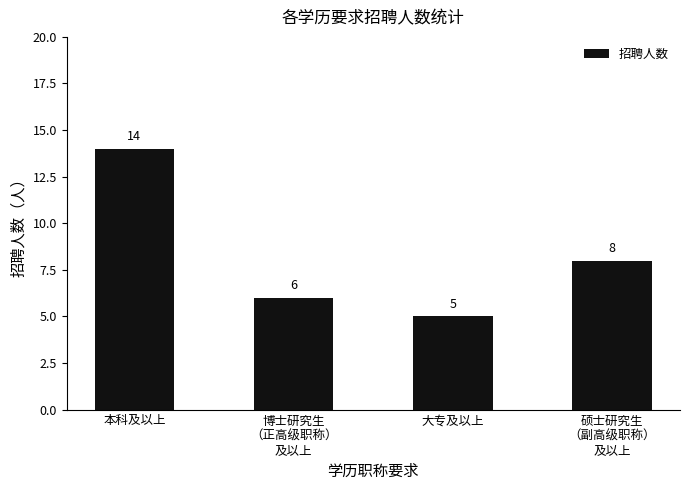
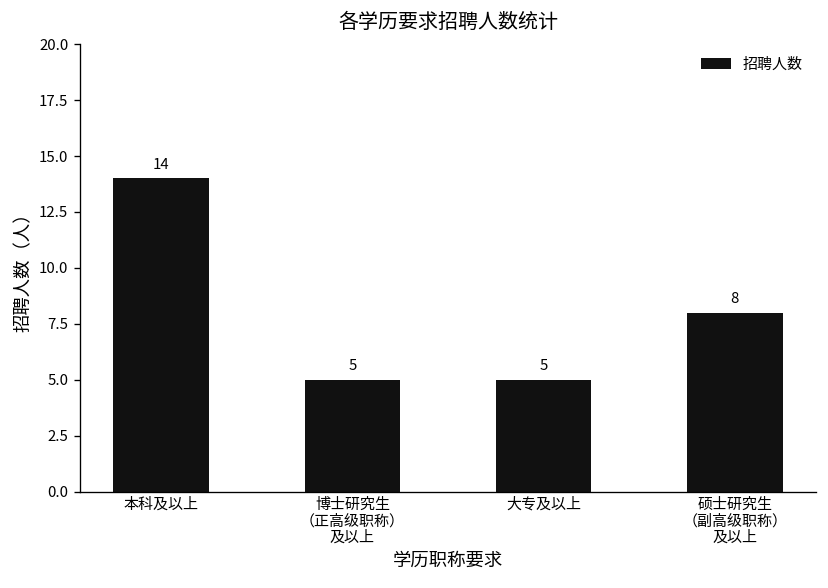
  {
    "本科及以上": 14,
-   "博士研究生 （正高级职称） 及以上": 6,
+   "博士研究生 （正高级职称） 及以上": 5,
    "大专及以上": 5,
    "硕士研究生 （副高级职称） 及以上": 8
  }
